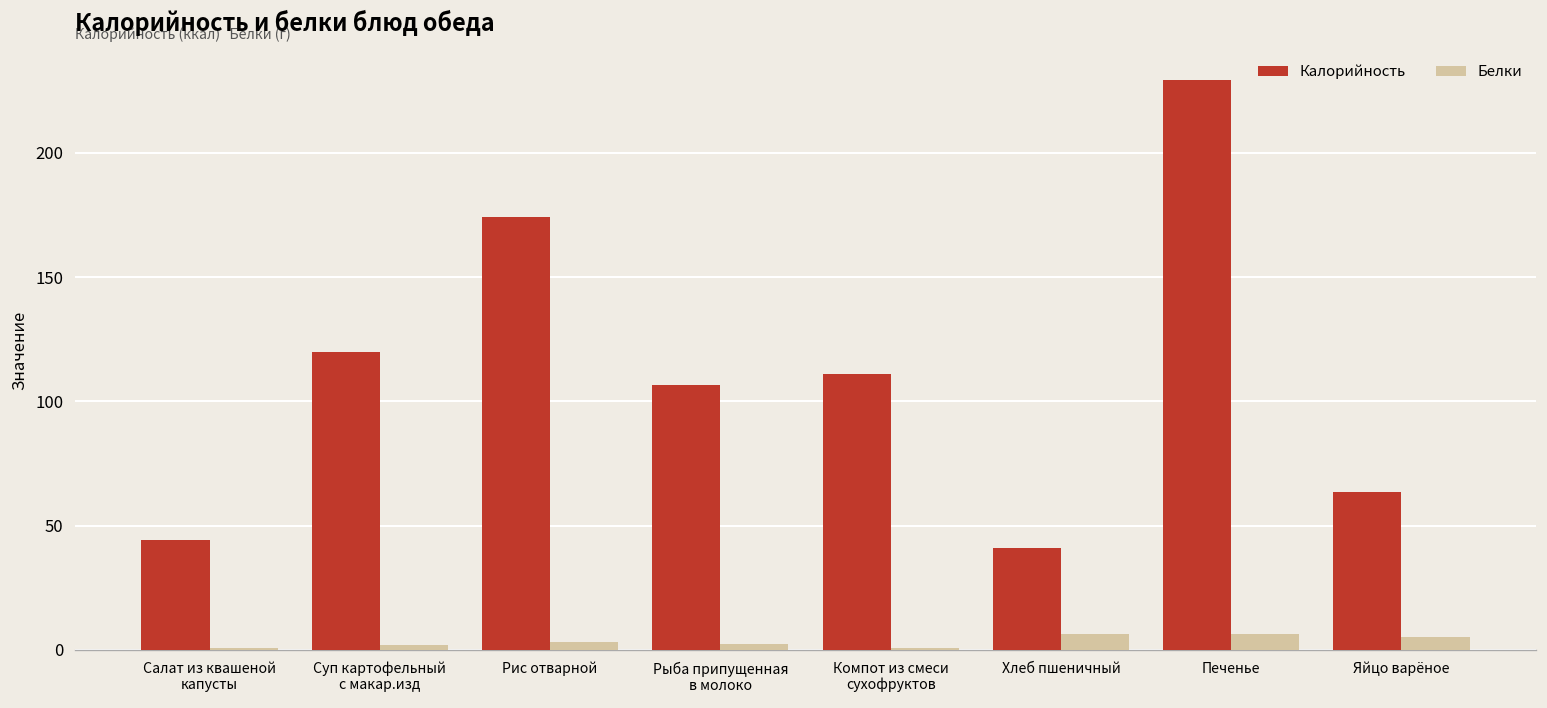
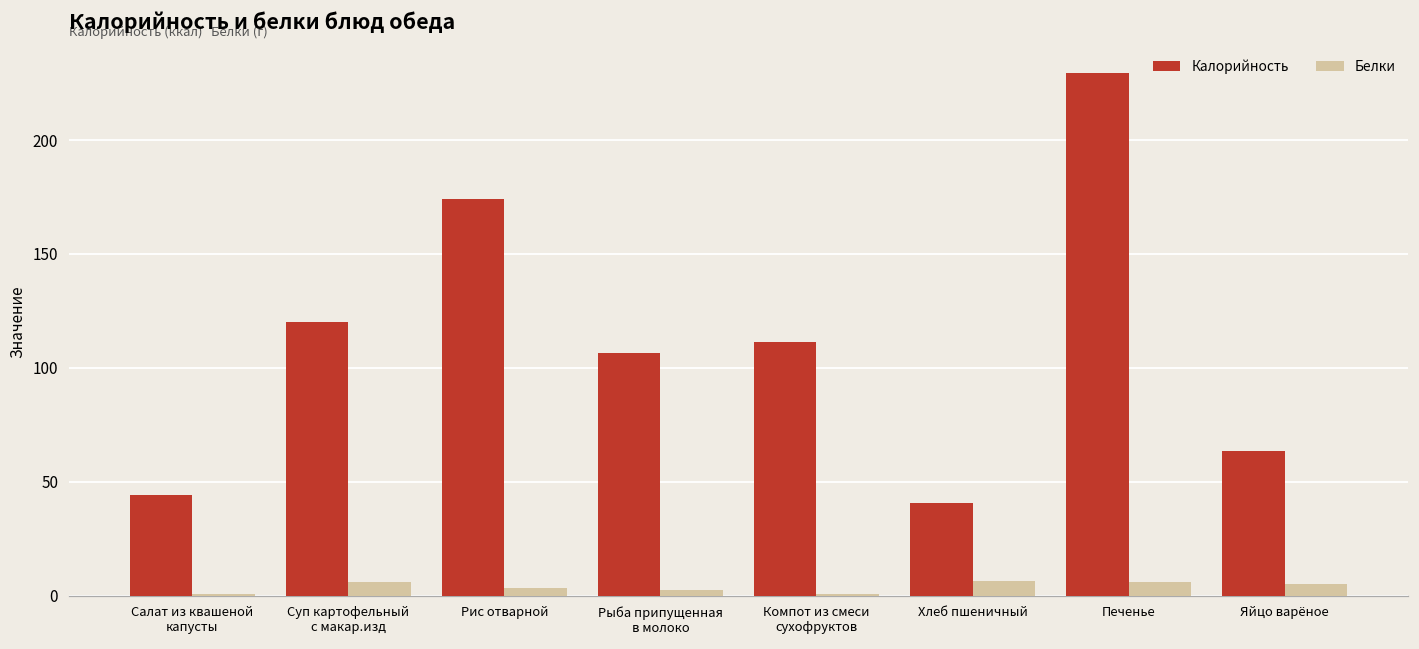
  {
    "Калорийность": {
      "Салат из квашеной капусты": 44,
      "Суп картофельный с макар.изд": 120,
      "Рис отварной": 174,
      "Рыба припущенная в молоко": 106,
      "Компот из смеси сухофруктов": 111,
      "Хлеб пшеничный": 41,
      "Печенье": 229,
      "Яйцо варёное": 63
    },
    "Белки": {
-     "Суп картофельный с макар.изд": 2,
+     "Суп картофельный с макар.изд": 6,
      "Рис отварной": 3,
      "Рыба припущенная в молоко": 3,
      "Хлеб пшеничный": 6,
      "Печенье": 6,
      "Яйцо варёное": 5
    }
  }
